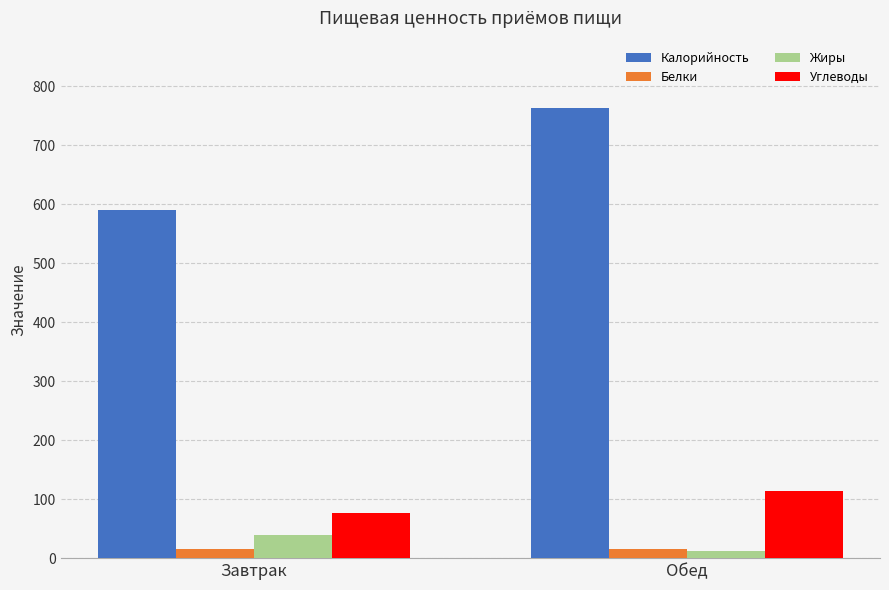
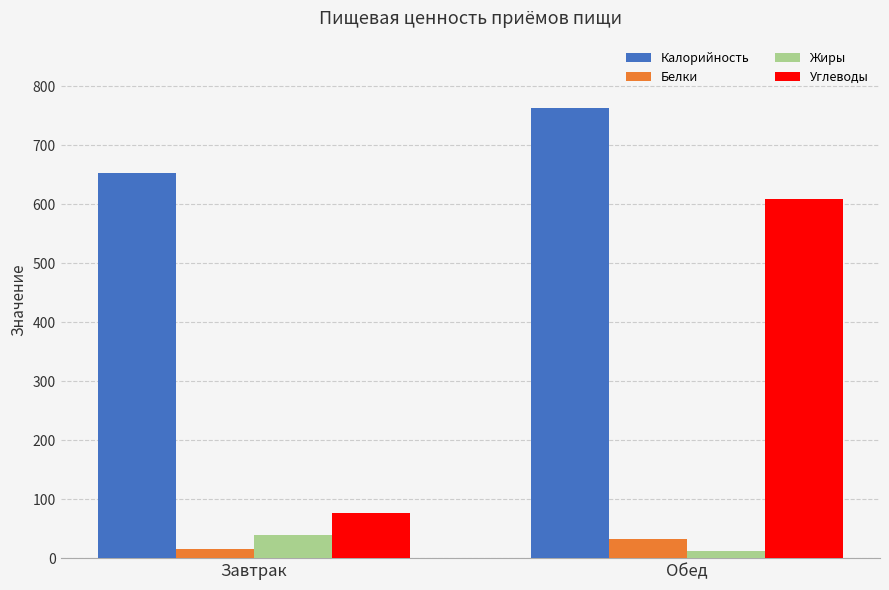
  {
    "Калорийность": {
-     "Завтрак": 590,
+     "Завтрак": 650,
      "Обед": 760
    },
    "Белки": {
      "Завтрак": 20,
-     "Обед": 20
+     "Обед": 30
    },
    "Жиры": {
      "Завтрак": 40,
      "Обед": 10
    },
    "Углеводы": {
      "Завтрак": 80,
-     "Обед": 110
+     "Обед": 610
    }
  }
